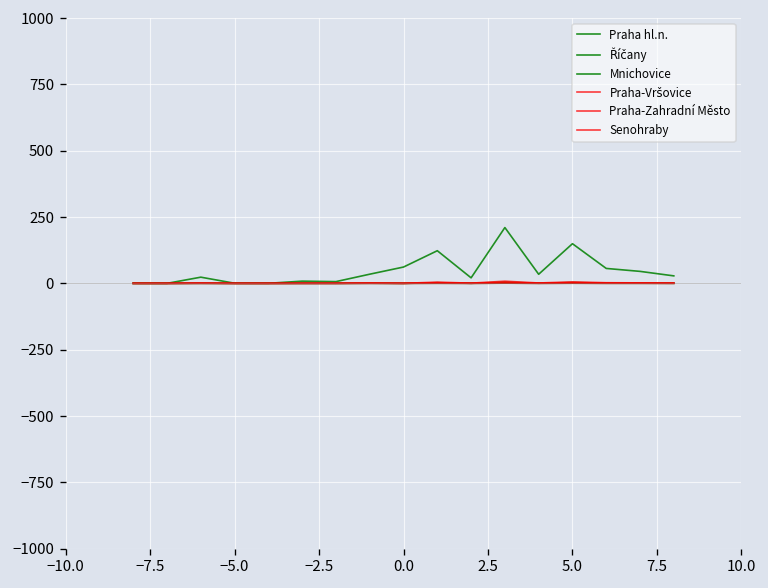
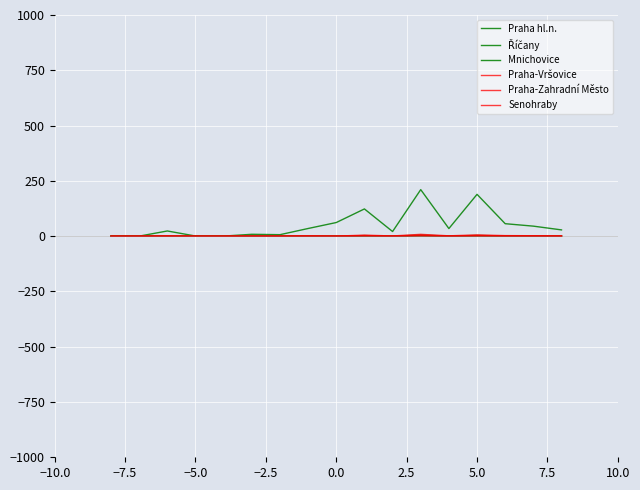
  {
    "Praha hl.n.": {
      "0.0": 60,
-     "5.0": 150
+     "5.0": 190
    }
  }
